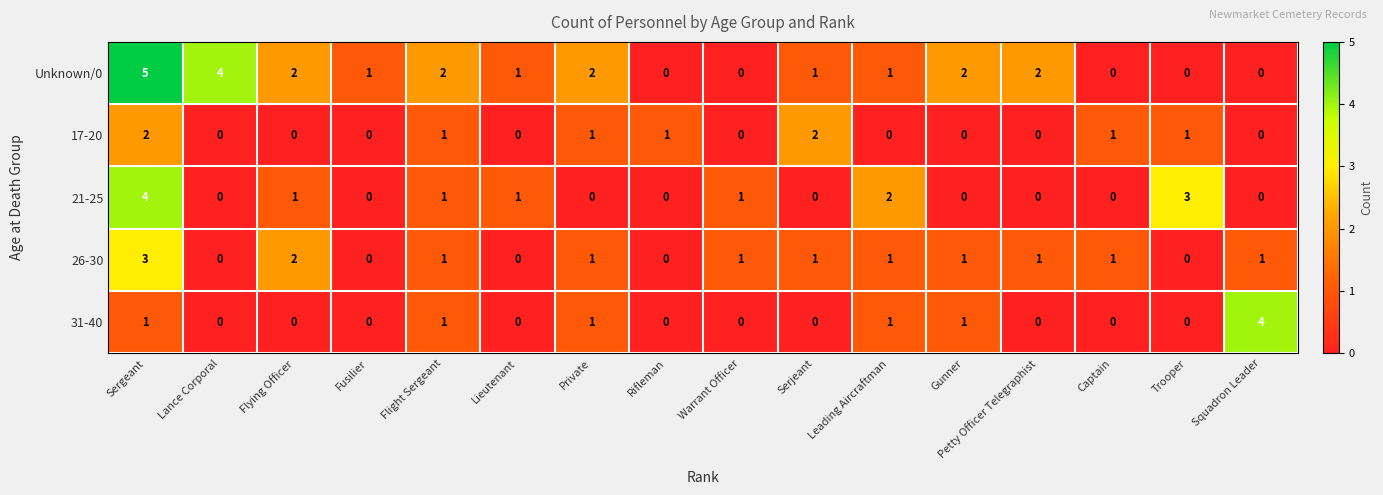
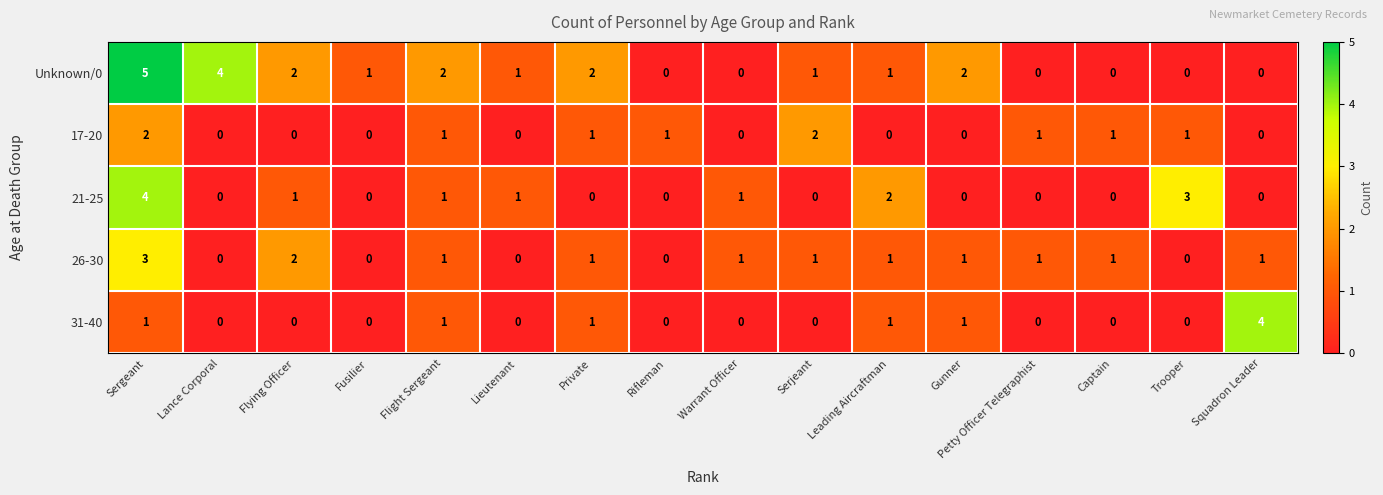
  {
    "Unknown/0": {
      "Sergeant": 5,
      "Lance Corporal": 4,
      "Flying Officer": 2,
      "Fusilier": 1,
      "Flight Sergeant": 2,
      "Lieutenant": 1,
      "Private": 2,
      "Rifleman": 0,
      "Warrant Officer": 0,
      "Serjeant": 1,
      "Leading Aircraftman": 1,
      "Gunner": 2,
-     "Petty Officer Telegraphist": 2,
+     "Petty Officer Telegraphist": 0,
      "Captain": 0,
      "Trooper": 0,
      "Squadron Leader": 0
    },
    "17-20": {
      "Sergeant": 2,
      "Lance Corporal": 0,
      "Flying Officer": 0,
      "Fusilier": 0,
      "Flight Sergeant": 1,
      "Lieutenant": 0,
      "Private": 1,
      "Rifleman": 1,
      "Warrant Officer": 0,
      "Serjeant": 2,
      "Leading Aircraftman": 0,
      "Gunner": 0,
-     "Petty Officer Telegraphist": 0,
+     "Petty Officer Telegraphist": 1,
      "Captain": 1,
      "Trooper": 1,
      "Squadron Leader": 0
    },
    "21-25": {
      "Sergeant": 4,
      "Lance Corporal": 0,
      "Flying Officer": 1,
      "Fusilier": 0,
      "Flight Sergeant": 1,
      "Lieutenant": 1,
      "Private": 0,
      "Rifleman": 0,
      "Warrant Officer": 1,
      "Serjeant": 0,
      "Leading Aircraftman": 2,
      "Gunner": 0,
      "Petty Officer Telegraphist": 0,
      "Captain": 0,
      "Trooper": 3,
      "Squadron Leader": 0
    },
    "26-30": {
      "Sergeant": 3,
      "Lance Corporal": 0,
      "Flying Officer": 2,
      "Fusilier": 0,
      "Flight Sergeant": 1,
      "Lieutenant": 0,
      "Private": 1,
      "Rifleman": 0,
      "Warrant Officer": 1,
      "Serjeant": 1,
      "Leading Aircraftman": 1,
      "Gunner": 1,
      "Petty Officer Telegraphist": 1,
      "Captain": 1,
      "Trooper": 0,
      "Squadron Leader": 1
    },
    "31-40": {
      "Sergeant": 1,
      "Lance Corporal": 0,
      "Flying Officer": 0,
      "Fusilier": 0,
      "Flight Sergeant": 1,
      "Lieutenant": 0,
      "Private": 1,
      "Rifleman": 0,
      "Warrant Officer": 0,
      "Serjeant": 0,
      "Leading Aircraftman": 1,
      "Gunner": 1,
      "Petty Officer Telegraphist": 0,
      "Captain": 0,
      "Trooper": 0,
      "Squadron Leader": 4
    }
  }
